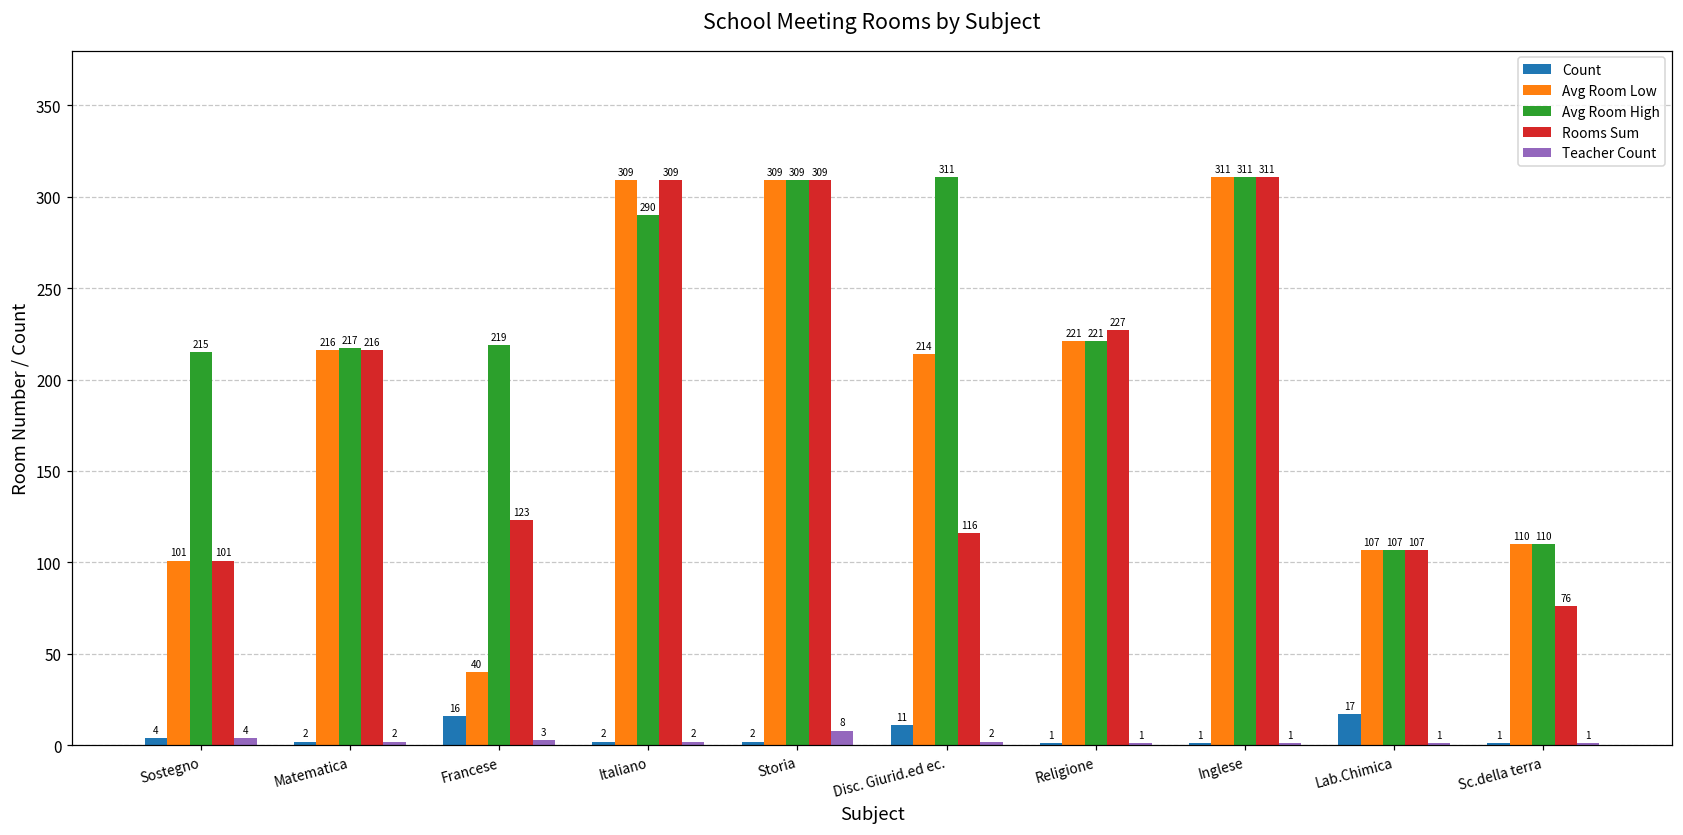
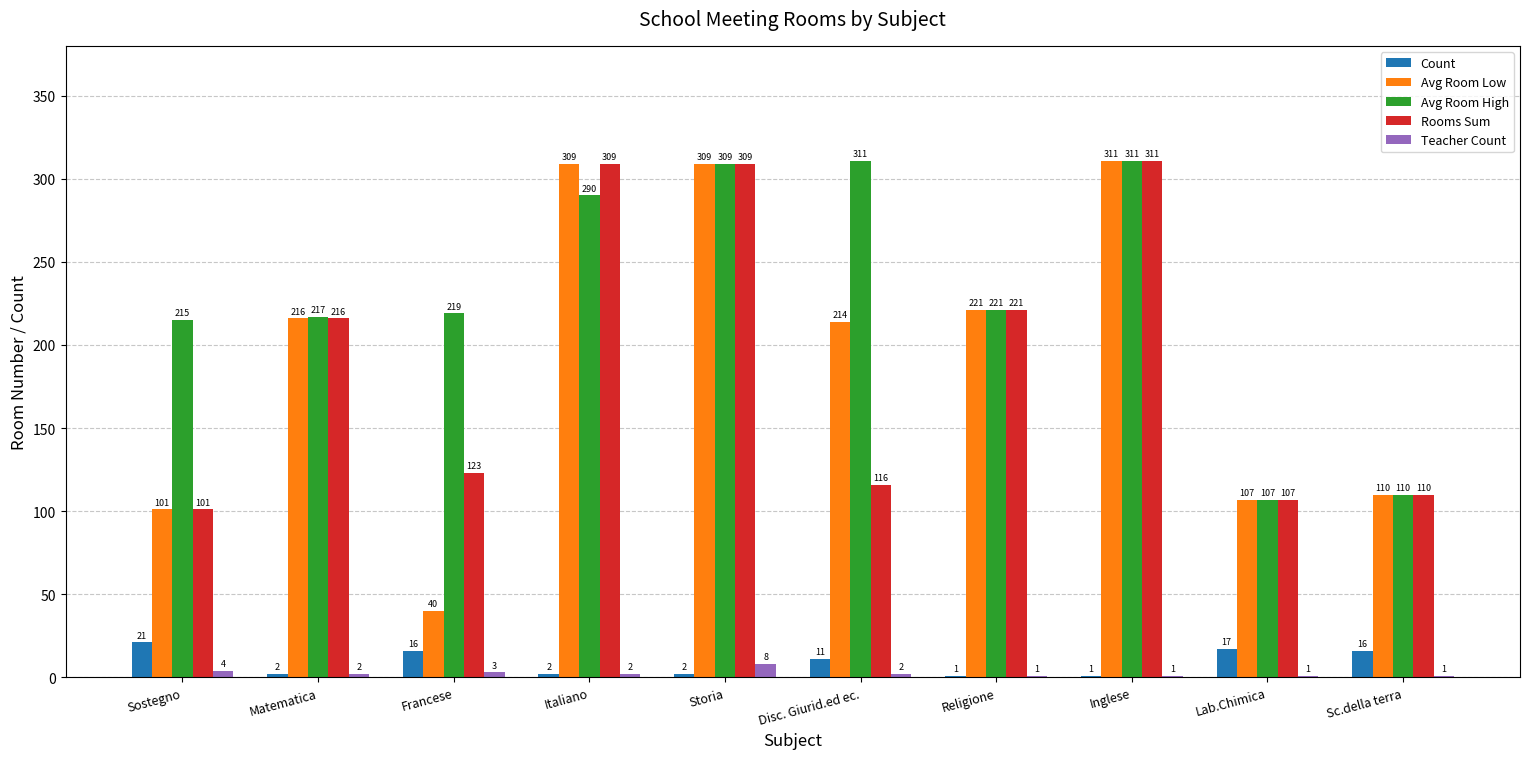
  {
    "Count": {
-     "Sostegno": 4,
+     "Sostegno": 21,
      "Matematica": 2,
      "Francese": 16,
      "Italiano": 2,
      "Storia": 2,
      "Disc. Giurid.ed ec.": 11,
      "Religione": 1,
      "Inglese": 1,
      "Lab.Chimica": 17,
-     "Sc.della terra": 1
+     "Sc.della terra": 16
    },
    "Avg Room Low": {
      "Sostegno": 101,
      "Matematica": 216,
      "Francese": 40,
      "Italiano": 309,
      "Storia": 309,
      "Disc. Giurid.ed ec.": 214,
      "Religione": 221,
      "Inglese": 311,
      "Lab.Chimica": 107,
      "Sc.della terra": 110
    },
    "Avg Room High": {
      "Sostegno": 215,
      "Matematica": 217,
      "Francese": 219,
      "Italiano": 290,
      "Storia": 309,
      "Disc. Giurid.ed ec.": 311,
      "Religione": 221,
      "Inglese": 311,
      "Lab.Chimica": 107,
      "Sc.della terra": 110
    },
    "Rooms Sum": {
      "Sostegno": 101,
      "Matematica": 216,
      "Francese": 123,
      "Italiano": 309,
      "Storia": 309,
      "Disc. Giurid.ed ec.": 116,
-     "Religione": 227,
+     "Religione": 221,
      "Inglese": 311,
      "Lab.Chimica": 107,
-     "Sc.della terra": 76
+     "Sc.della terra": 110
    },
    "Teacher Count": {
      "Sostegno": 4,
      "Matematica": 2,
      "Francese": 3,
      "Italiano": 2,
      "Storia": 8,
      "Disc. Giurid.ed ec.": 2,
      "Religione": 1,
      "Inglese": 1,
      "Lab.Chimica": 1,
      "Sc.della terra": 1
    }
  }
